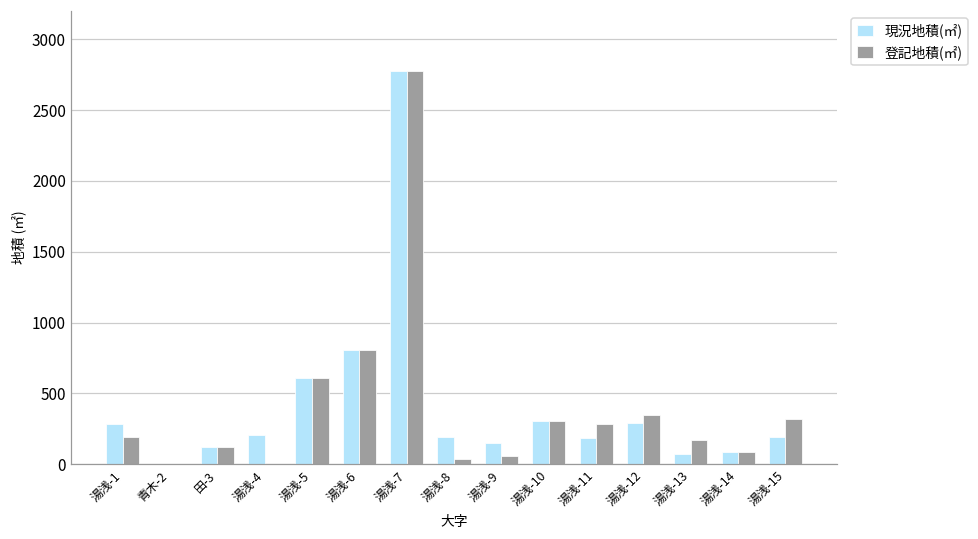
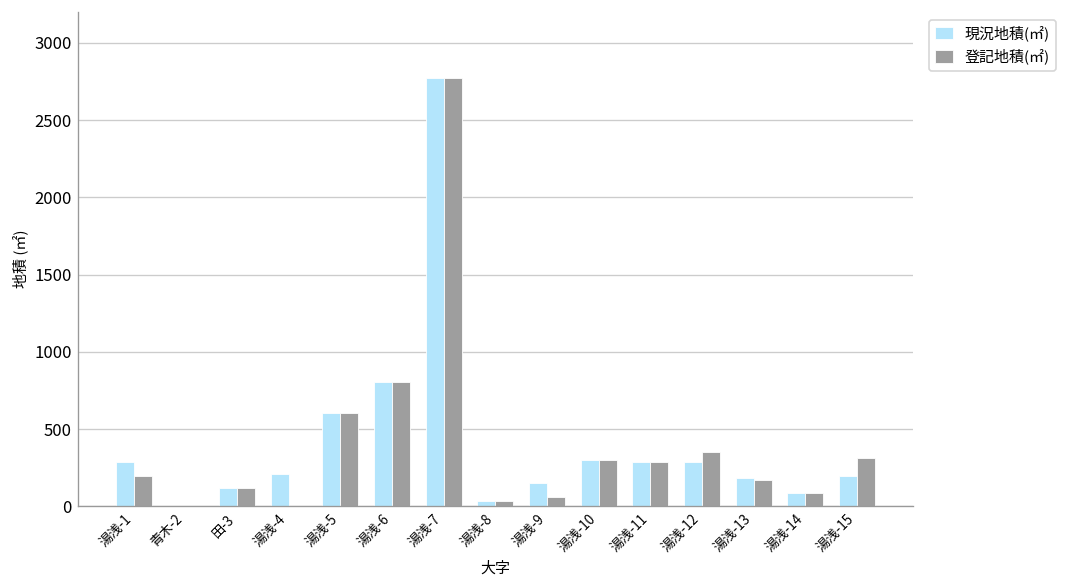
  {
    "現況地積(㎡)": {
      "湯浅-1": 290,
      "田-3": 120,
      "湯浅-4": 210,
      "湯浅-5": 610,
      "湯浅-6": 810,
      "湯浅-7": 2780,
-     "湯浅-8": 190,
+     "湯浅-8": 30,
      "湯浅-9": 150,
      "湯浅-10": 300,
-     "湯浅-11": 190,
+     "湯浅-11": 290,
      "湯浅-12": 290,
-     "湯浅-13": 80,
+     "湯浅-13": 190,
      "湯浅-14": 90,
      "湯浅-15": 200
    },
    "登記地積(㎡)": {
      "湯浅-1": 200,
      "田-3": 120,
      "湯浅-4": 0,
      "湯浅-5": 610,
      "湯浅-6": 810,
      "湯浅-7": 2780,
      "湯浅-8": 30,
      "湯浅-9": 60,
      "湯浅-10": 300,
      "湯浅-11": 290,
      "湯浅-12": 350,
      "湯浅-13": 170,
      "湯浅-14": 90,
      "湯浅-15": 320
    }
  }
